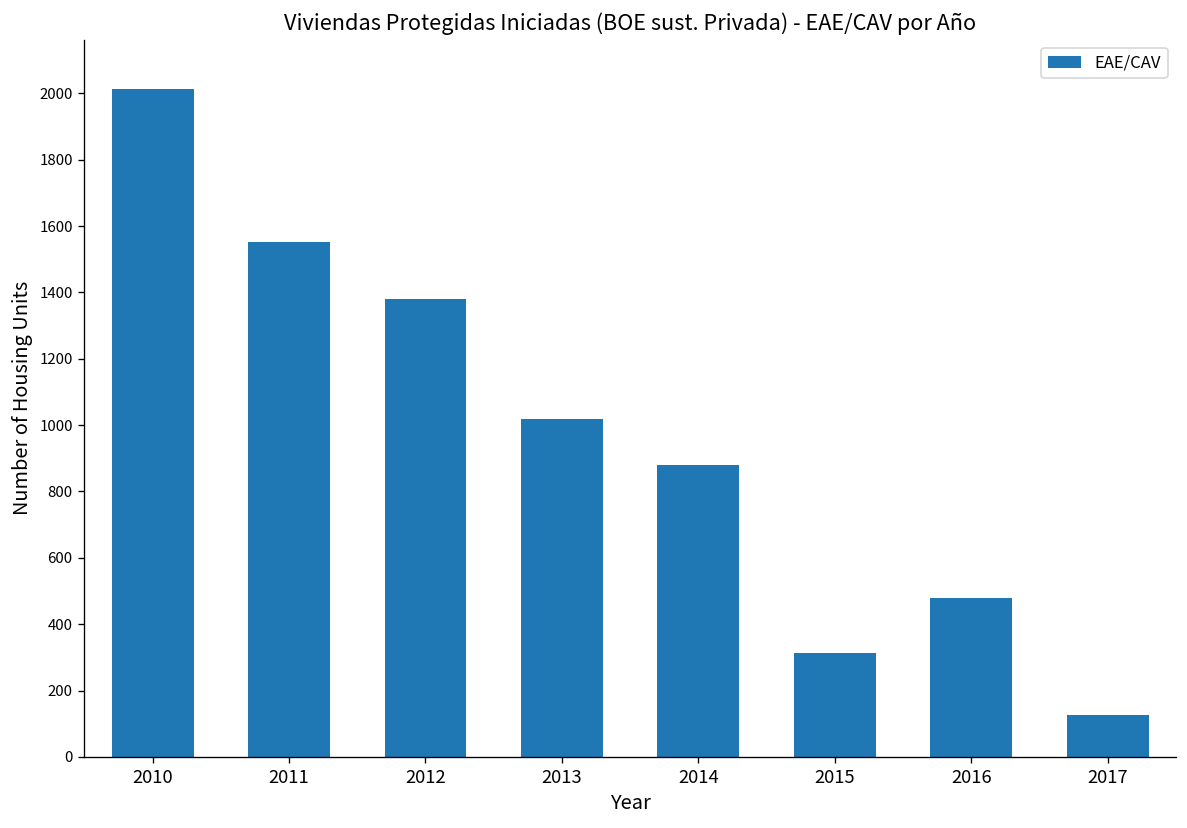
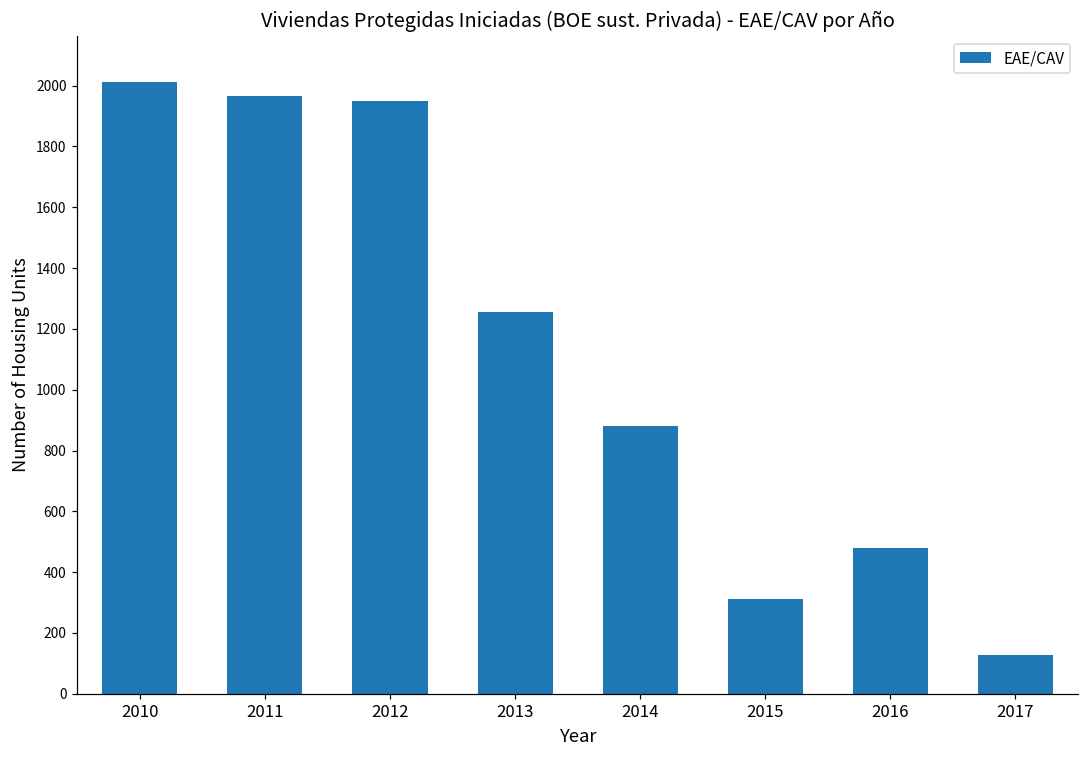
  {
    "2010": 2010,
-   "2011": 1550,
-   "2012": 1380,
-   "2013": 1020,
+   "2011": 1970,
+   "2012": 1950,
+   "2013": 1250,
    "2014": 880,
    "2015": 310,
    "2016": 480,
    "2017": 130
  }
